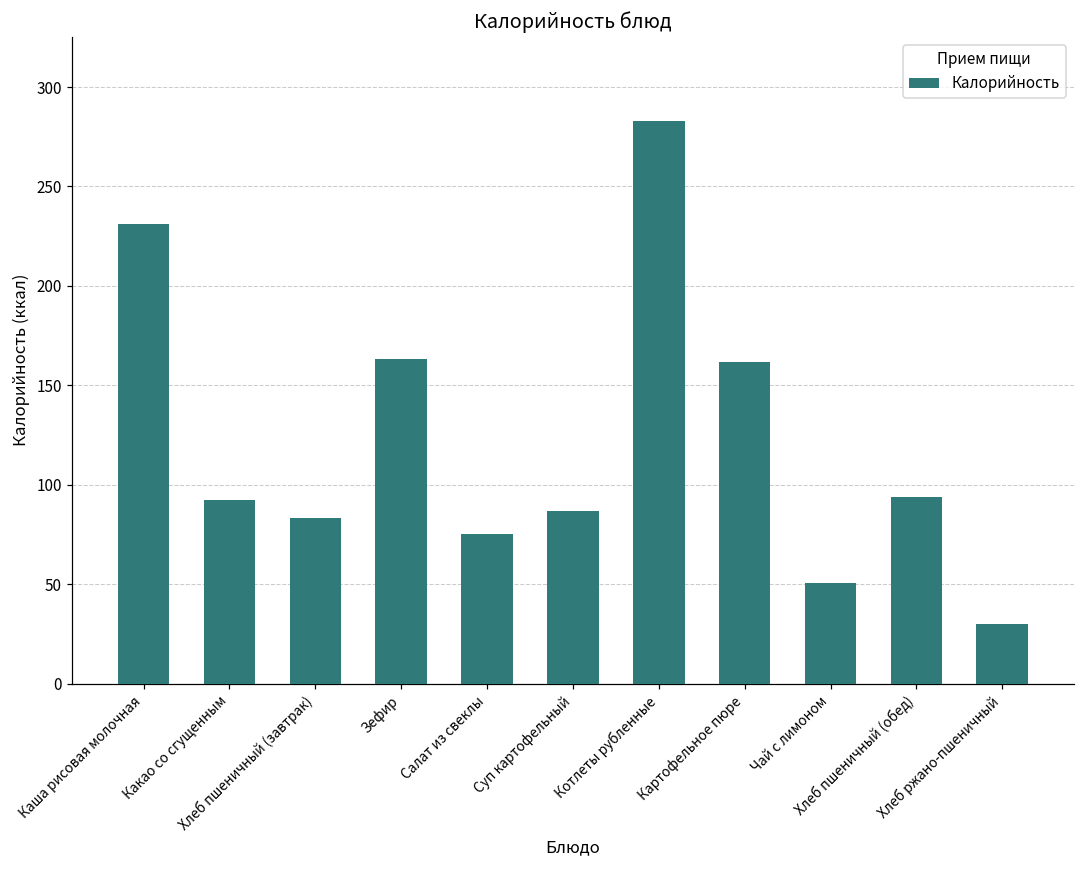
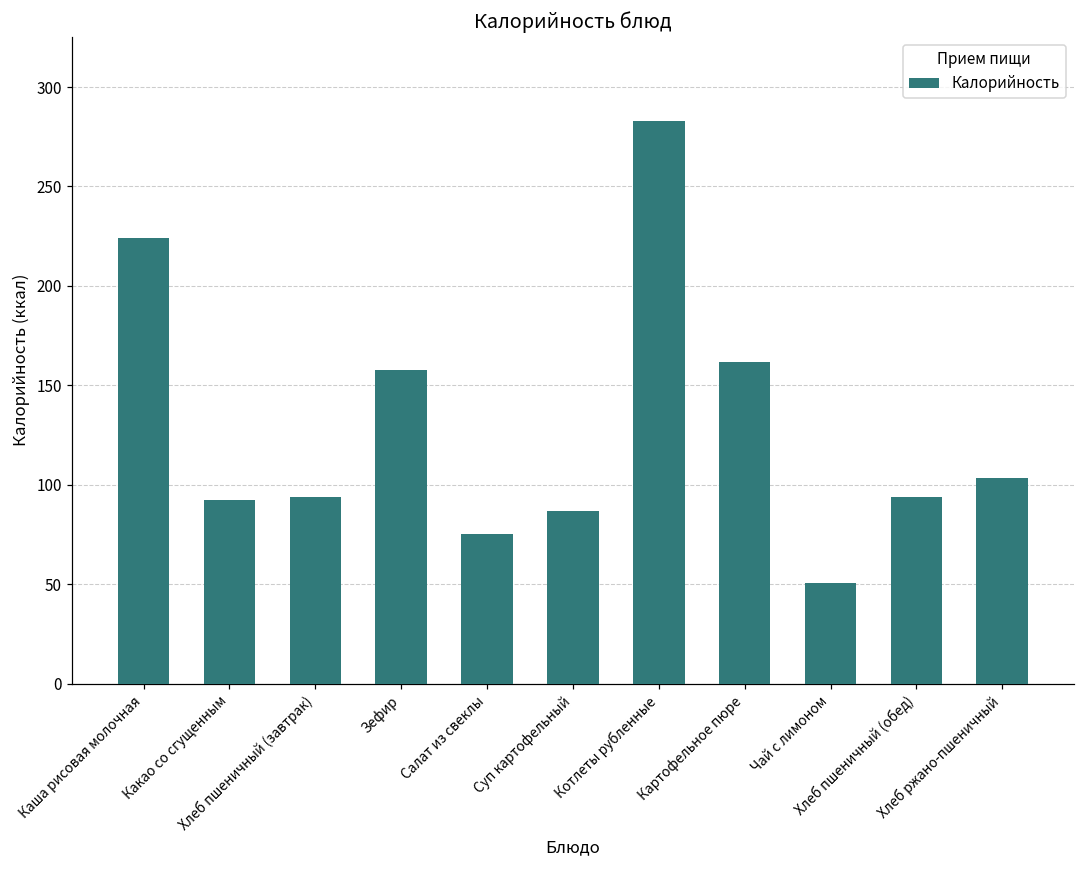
  {
-   "Каша рисовая молочная": 231,
+   "Каша рисовая молочная": 224,
    "Какао со сгущенным": 92,
-   "Хлеб пшеничный (завтрак)": 83,
-   "Зефир": 163,
+   "Хлеб пшеничный (завтрак)": 94,
+   "Зефир": 158,
    "Салат из свеклы": 75,
    "Суп картофельный": 87,
    "Котлеты рубленные": 283,
    "Картофельное пюре": 162,
    "Чай с лимоном": 51,
    "Хлеб пшеничный (обед)": 94,
-   "Хлеб ржано-пшеничный": 30
+   "Хлеб ржано-пшеничный": 104
  }
